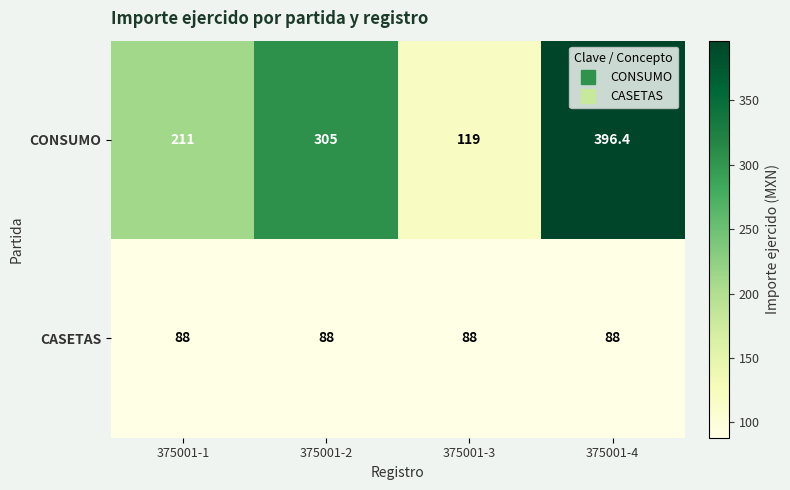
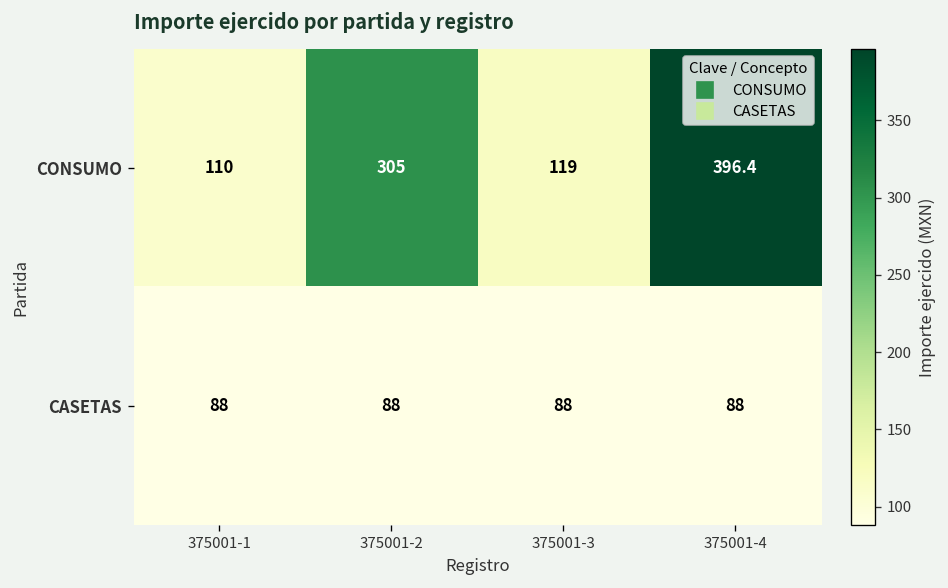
  {
    "CONSUMO": {
-     "375001-1": 211,
+     "375001-1": 110,
      "375001-2": 305,
      "375001-3": 119,
      "375001-4": 396.4
    },
    "CASETAS": {
      "375001-1": 88,
      "375001-2": 88,
      "375001-3": 88,
      "375001-4": 88
    }
  }
